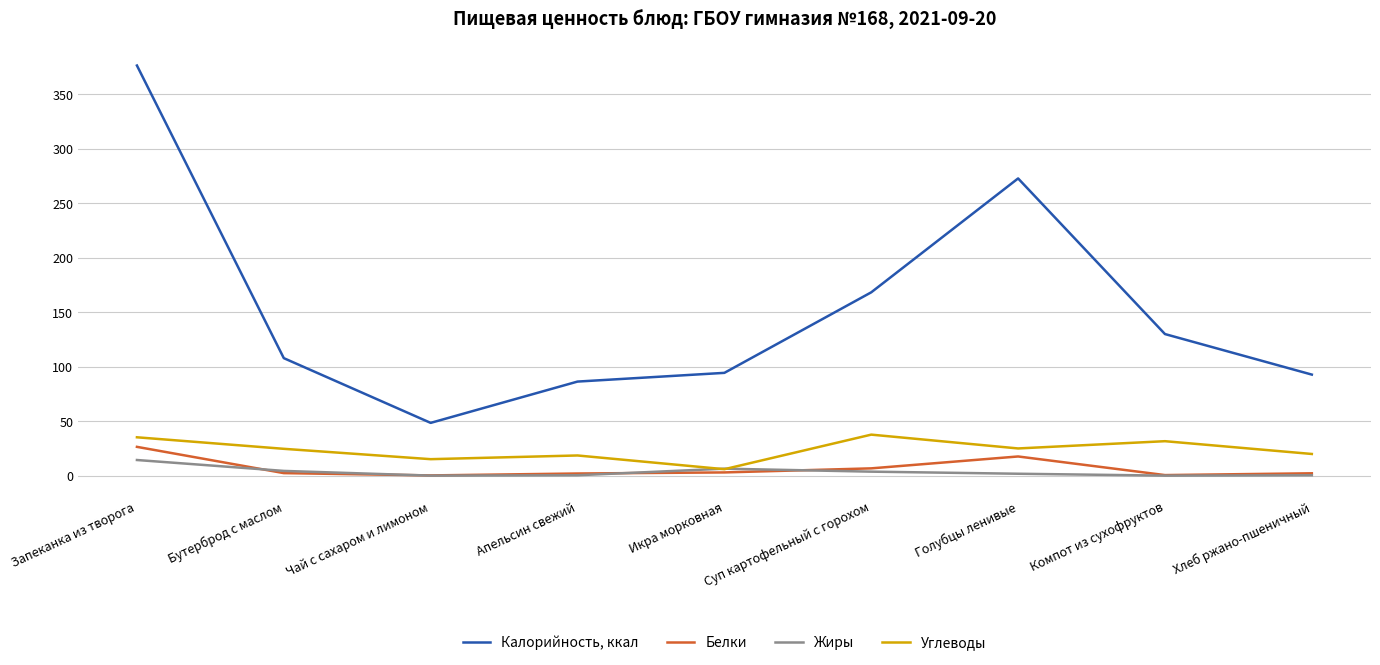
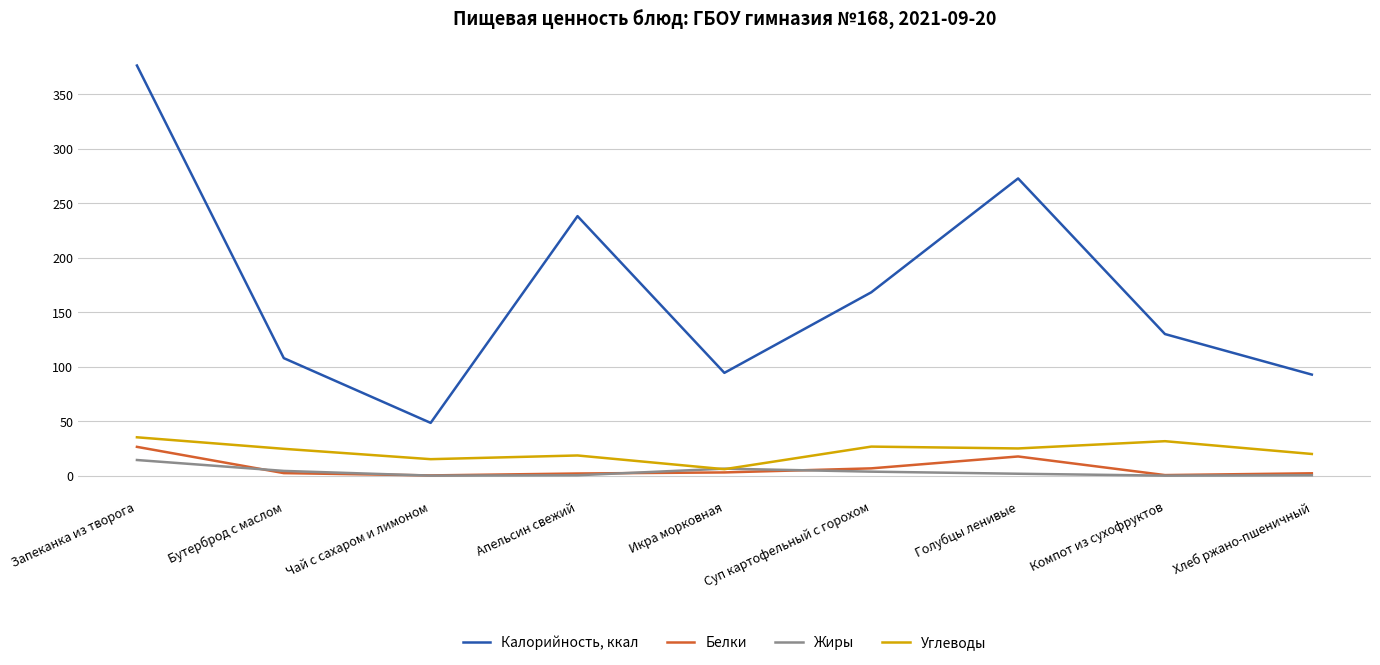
  {
    "Калорийность, ккал": {
      "Запеканка из творога": 376,
      "Бутерброд с маслом": 108,
      "Чай с сахаром и лимоном": 49,
-     "Апельсин свежий": 86,
+     "Апельсин свежий": 238,
      "Икра морковная": 94,
      "Суп картофельный с горохом": 168,
      "Голубцы ленивые": 273,
      "Компот из сухофруктов": 130,
      "Хлеб ржано-пшеничный": 93
    },
    "Белки": {
      "Запеканка из творога": 27,
      "Икра морковная": 3,
      "Суп картофельный с горохом": 7,
      "Голубцы ленивые": 18
    },
    "Жиры": {
      "Запеканка из творога": 14,
      "Суп картофельный с горохом": 4,
      "Голубцы ленивые": 2
    },
    "Углеводы": {
      "Запеканка из творога": 35,
      "Бутерброд с маслом": 25,
      "Чай с сахаром и лимоном": 15,
      "Апельсин свежий": 19,
-     "Суп картофельный с горохом": 38,
+     "Суп картофельный с горохом": 27,
      "Голубцы ленивые": 25,
      "Компот из сухофруктов": 32,
      "Хлеб ржано-пшеничный": 20
    }
  }
